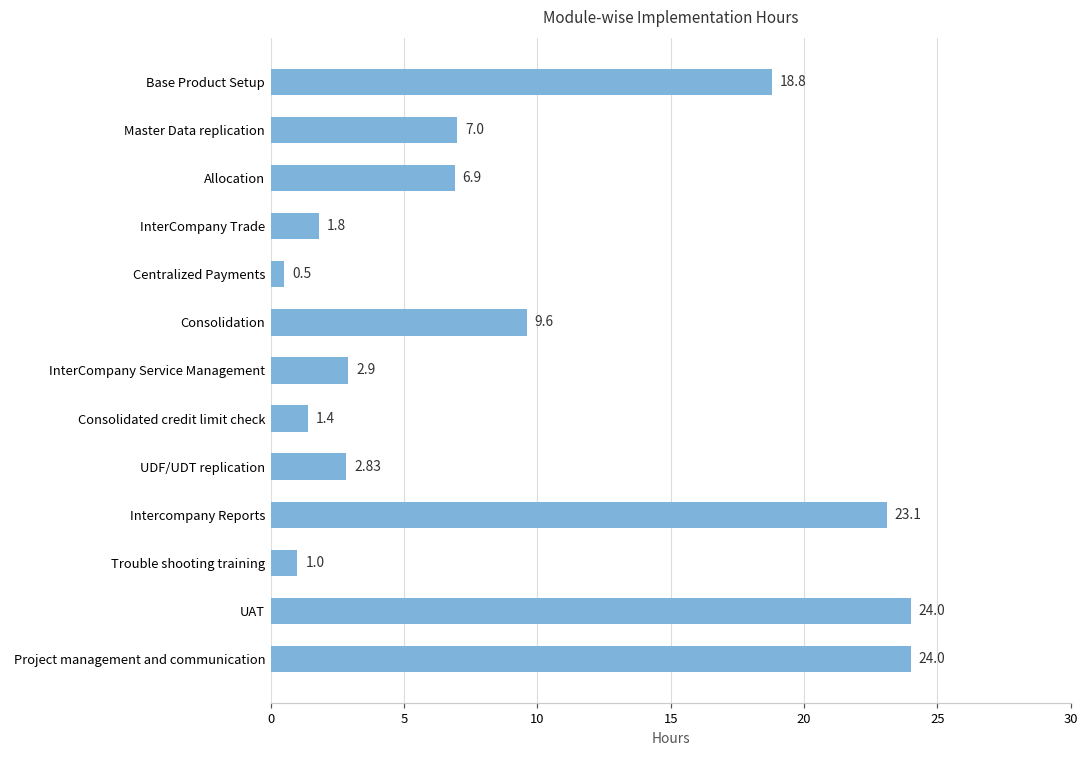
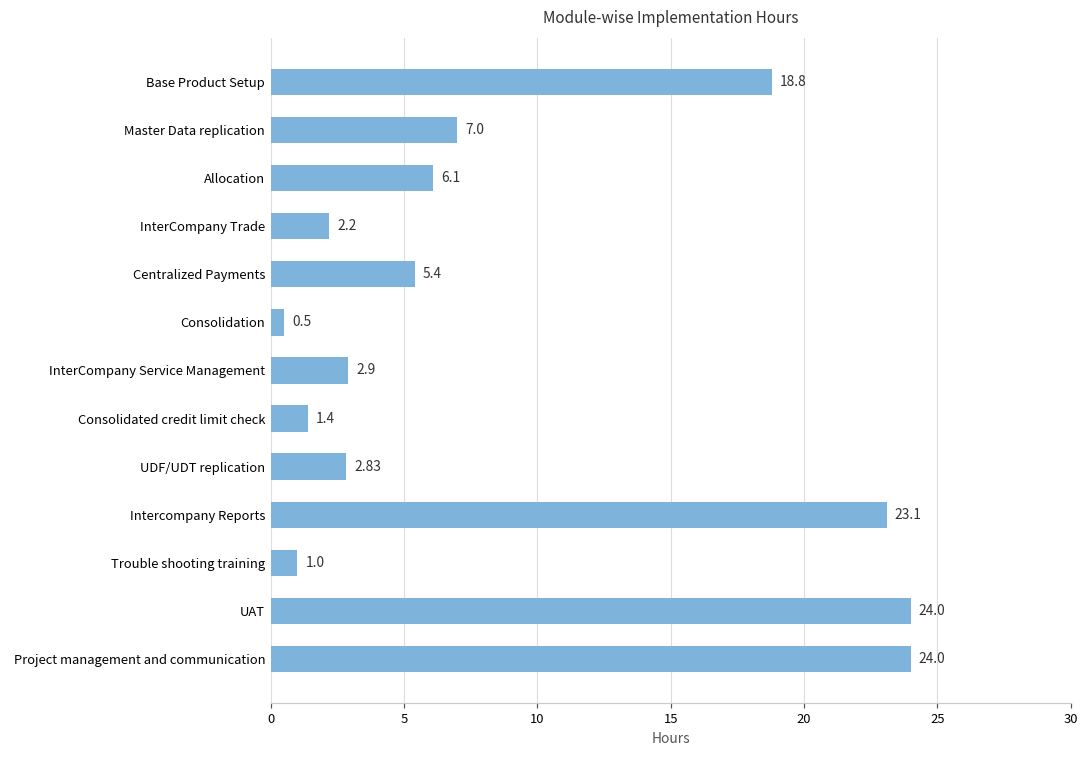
  {
    "Base Product Setup": 18.8,
    "Master Data replication": 7.0,
-   "Allocation": 6.9,
-   "InterCompany Trade": 1.8,
-   "Centralized Payments": 0.5,
-   "Consolidation": 9.6,
+   "Allocation": 6.1,
+   "InterCompany Trade": 2.2,
+   "Centralized Payments": 5.4,
+   "Consolidation": 0.5,
    "InterCompany Service Management": 2.9,
    "Consolidated credit limit check": 1.4,
    "UDF/UDT replication": 2.83,
    "Intercompany Reports": 23.1,
    "Trouble shooting training": 1.0,
    "UAT": 24.0,
    "Project management and communication": 24.0
  }
